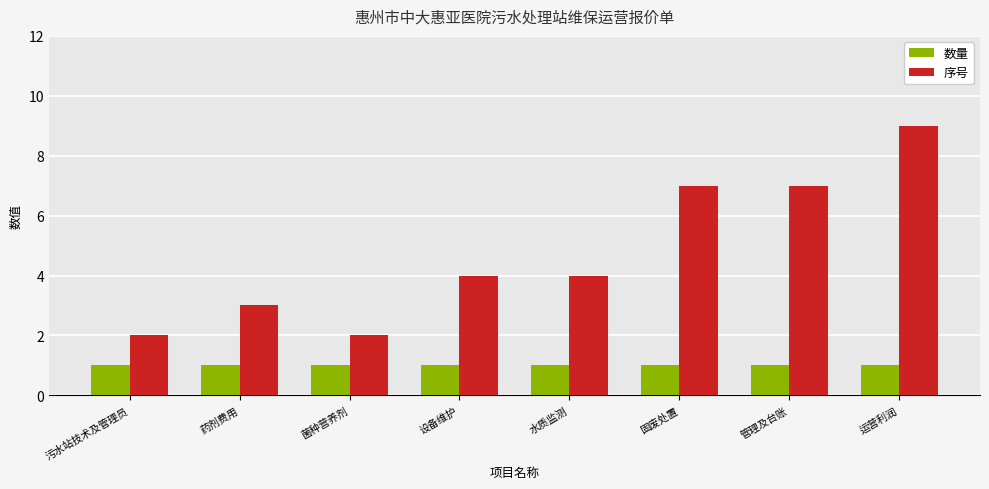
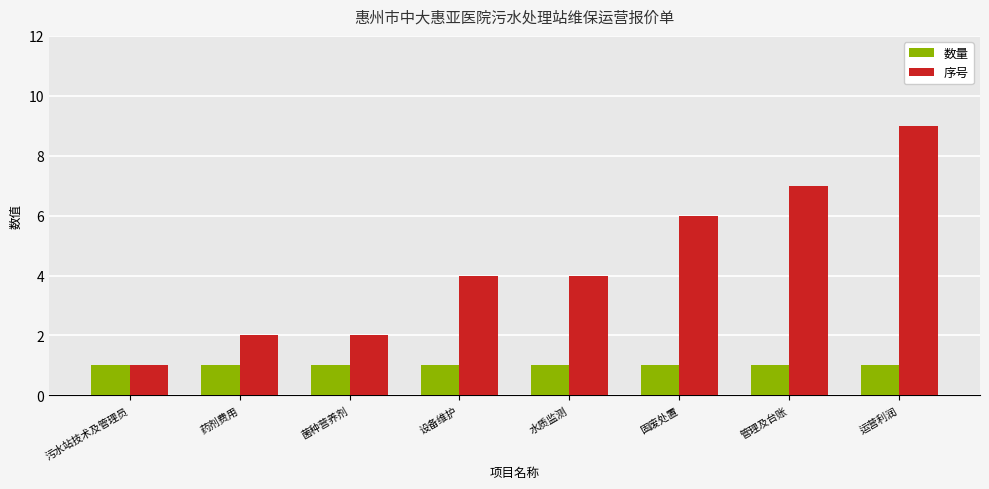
  {
    "数量": {
      "污水站技术及管理员": 1,
      "药剂费用": 1,
      "菌种营养剂": 1,
      "设备维护": 1,
      "水质监测": 1,
      "固废处置": 1,
      "管理及台账": 1,
      "运营利润": 1
    },
    "序号": {
-     "污水站技术及管理员": 2,
-     "药剂费用": 3,
+     "污水站技术及管理员": 1,
+     "药剂费用": 2,
      "菌种营养剂": 2,
      "设备维护": 4,
      "水质监测": 4,
-     "固废处置": 7,
+     "固废处置": 6,
      "管理及台账": 7,
      "运营利润": 9
    }
  }
